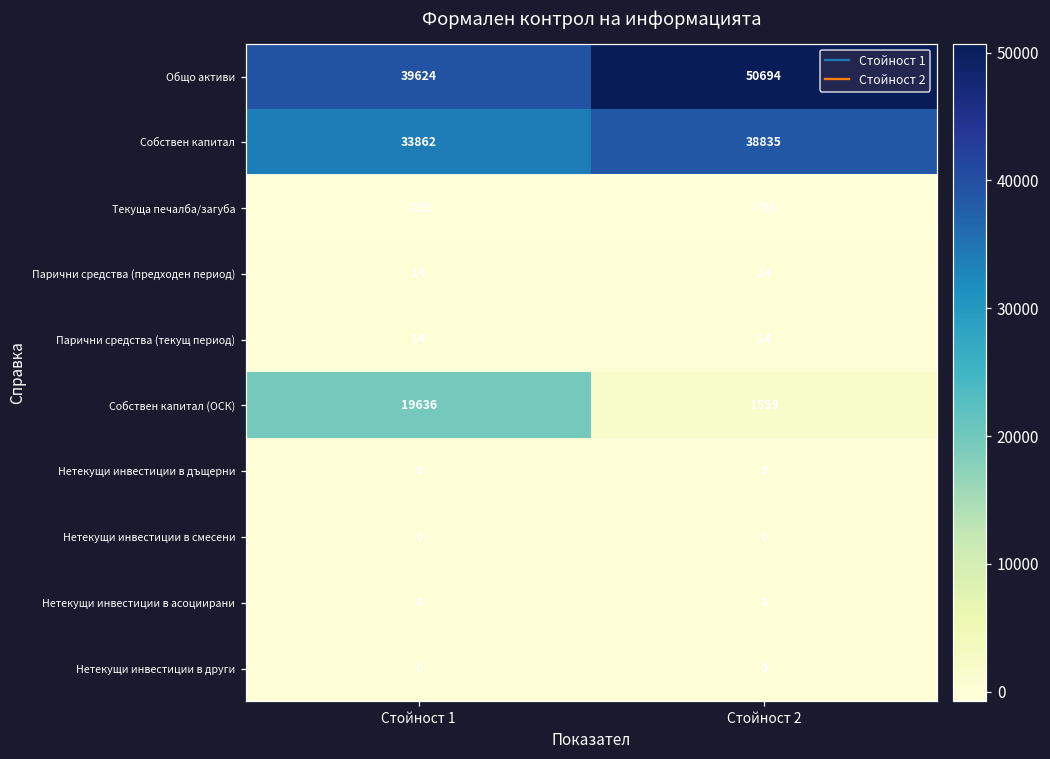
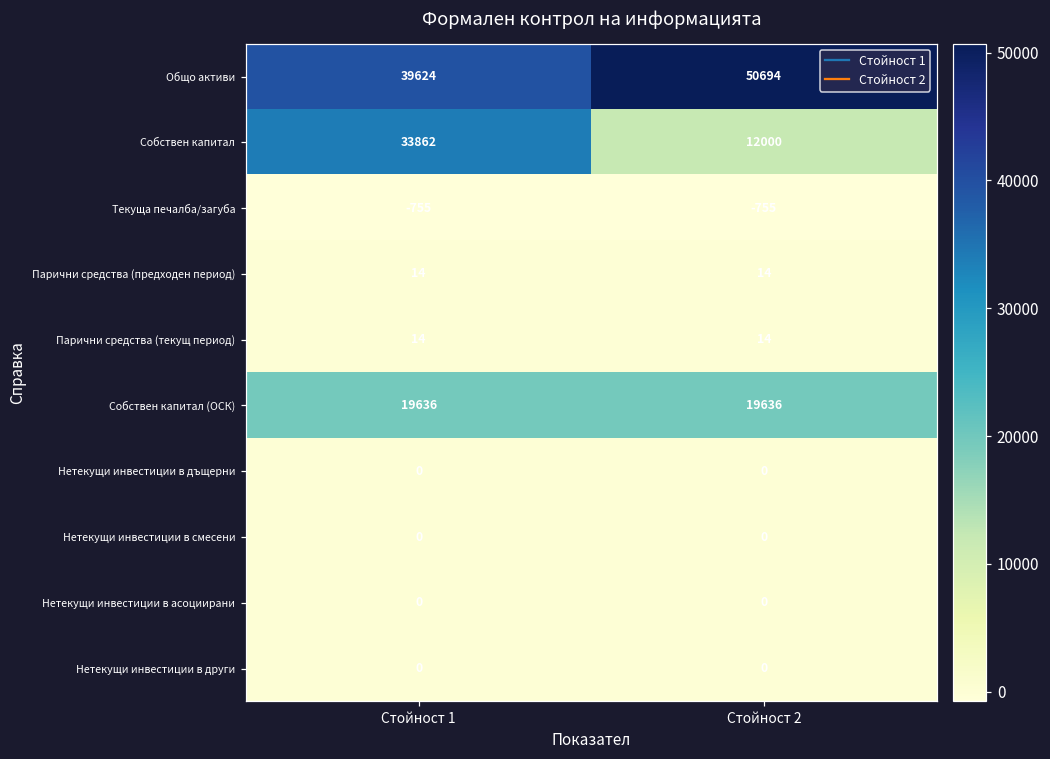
  {
    "Общо активи": {
      "Стойност 1": 39624,
      "Стойност 2": 50694
    },
    "Собствен капитал": {
      "Стойност 1": 33862,
-     "Стойност 2": 38835
+     "Стойност 2": 12000
    },
    "Собствен капитал (ОСК)": {
      "Стойност 1": 19636,
-     "Стойност 2": 1559
+     "Стойност 2": 19636
    }
  }
